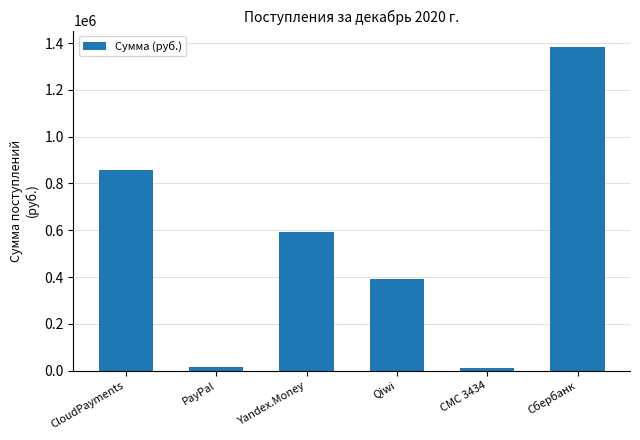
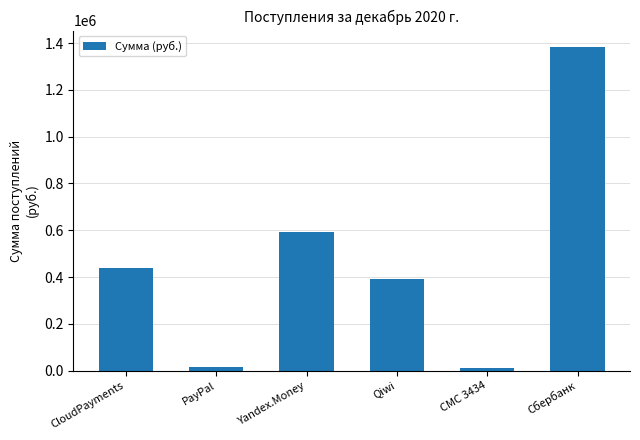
  {
-   "CloudPayments": 860000,
+   "CloudPayments": 440000,
    "PayPal": 20000,
    "Yandex.Money": 590000,
    "Qiwi": 390000,
    "Сбербанк": 1380000
  }
